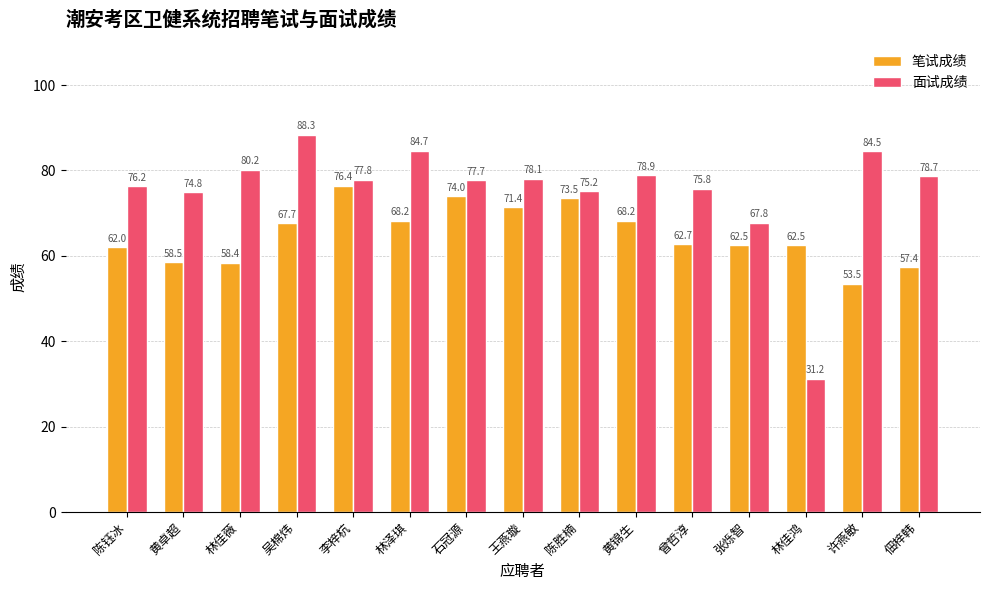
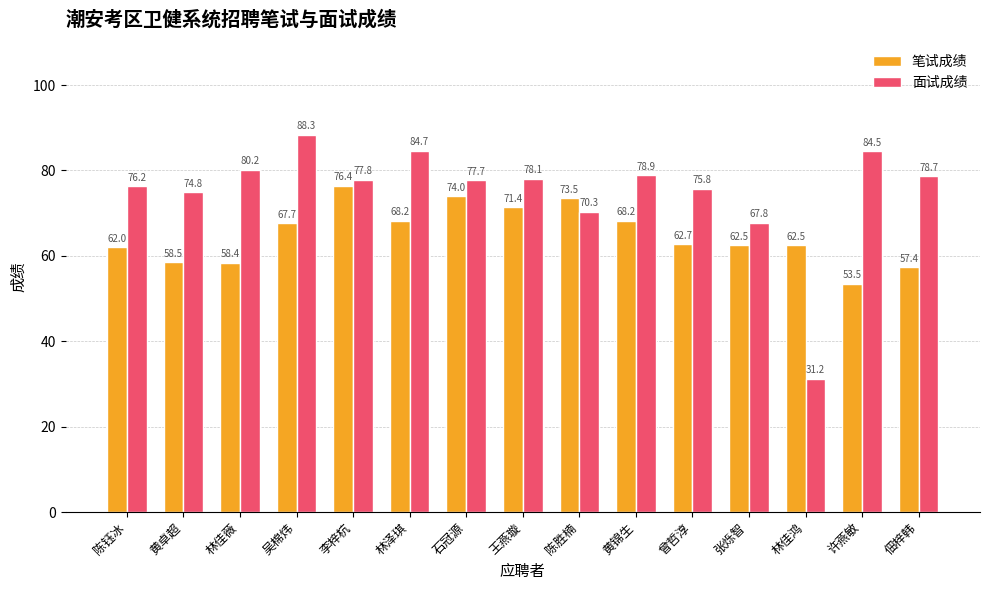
  {
    "笔试成绩": {
      "陈钰冰": 62.0,
      "黄卓超": 58.5,
      "林佳薇": 58.4,
      "吴棉炜": 67.7,
      "李梓杭": 76.4,
      "林泽琪": 68.2,
      "石冠源": 74.0,
      "王燕璇": 71.4,
      "陈胜楠": 73.5,
      "黄锦生": 68.2,
      "曾哲淳": 62.7,
      "张烁智": 62.5,
      "林佳鸿": 62.5,
      "许燕敏": 53.5,
      "佃梓韩": 57.4
    },
    "面试成绩": {
      "陈钰冰": 76.2,
      "黄卓超": 74.8,
      "林佳薇": 80.2,
      "吴棉炜": 88.3,
      "李梓杭": 77.8,
      "林泽琪": 84.7,
      "石冠源": 77.7,
      "王燕璇": 78.1,
-     "陈胜楠": 75.2,
+     "陈胜楠": 70.3,
      "黄锦生": 78.9,
      "曾哲淳": 75.8,
      "张烁智": 67.8,
      "林佳鸿": 31.2,
      "许燕敏": 84.5,
      "佃梓韩": 78.7
    }
  }
